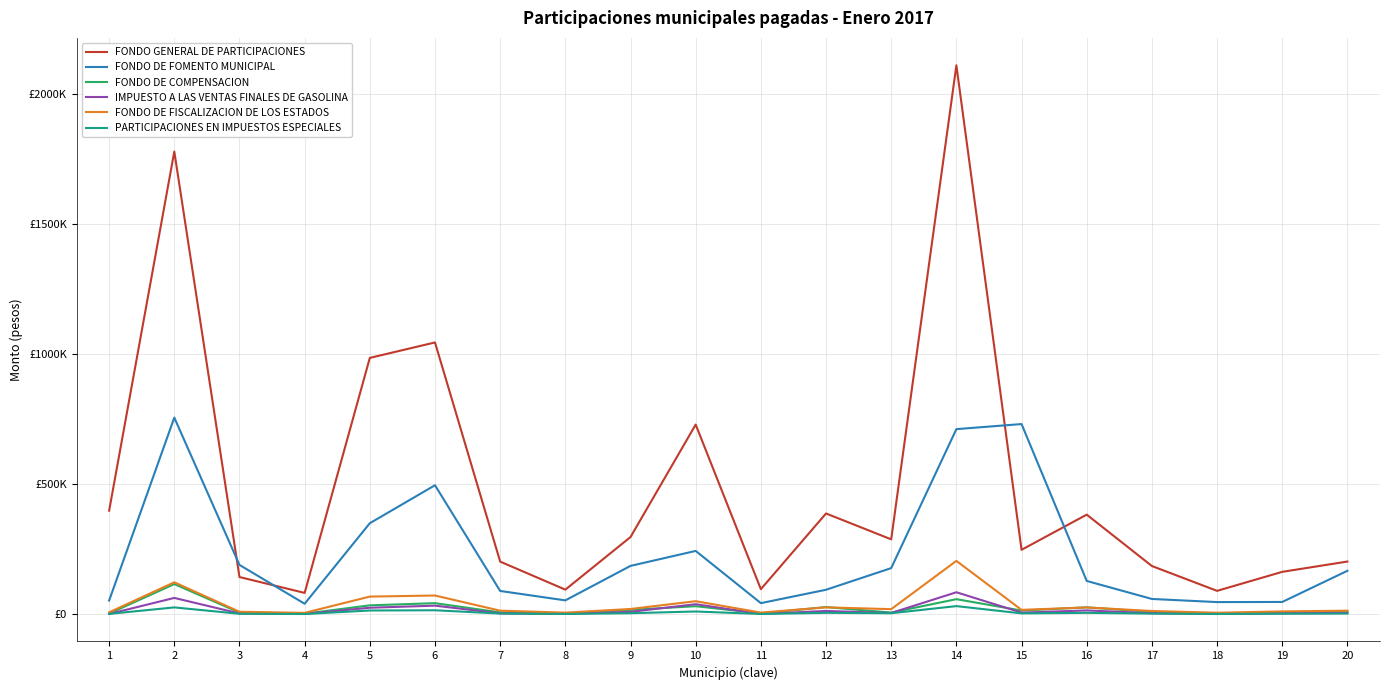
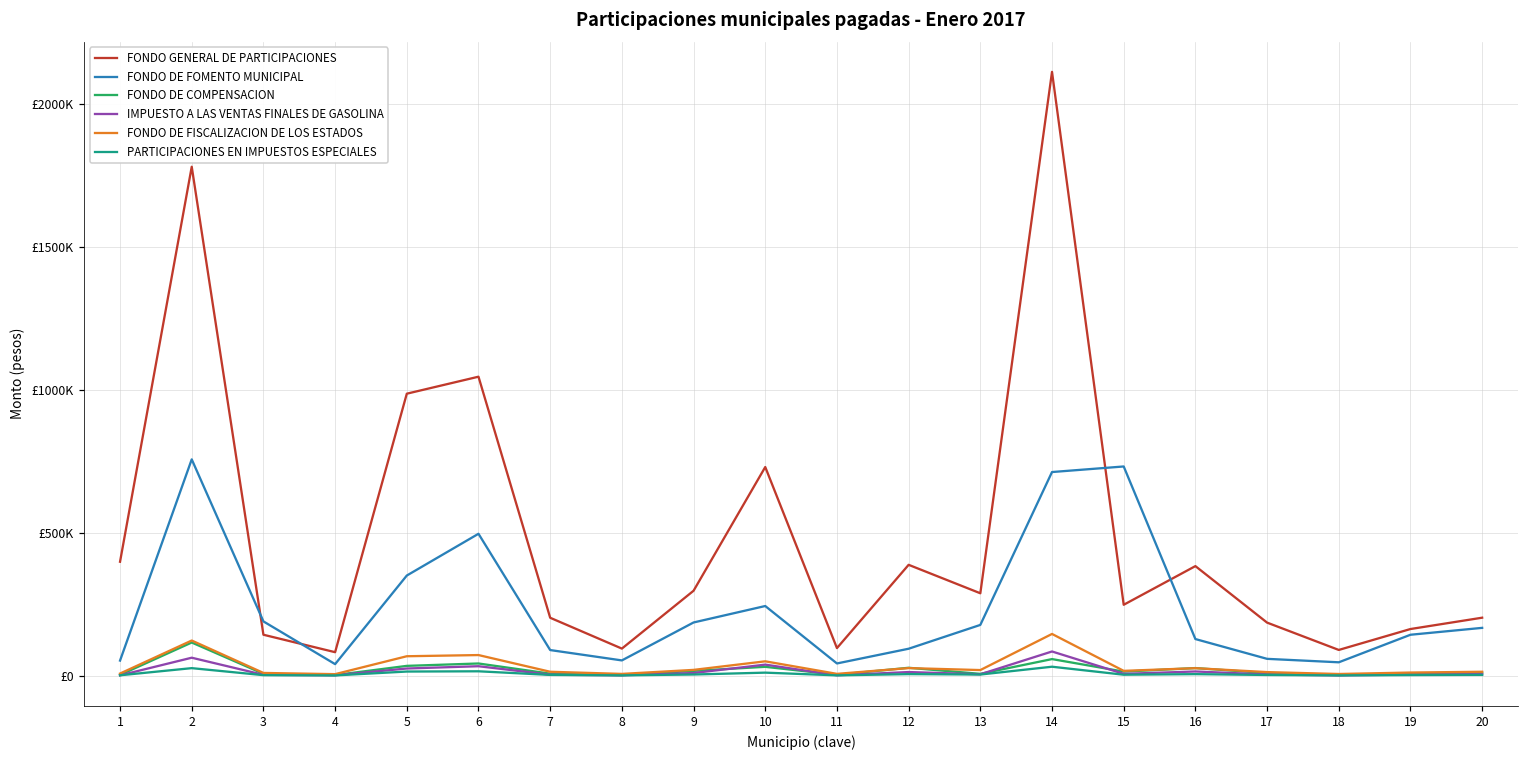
  {
    "FONDO GENERAL DE PARTICIPACIONES": {
      "1": "£400000",
      "2": "£1780000",
      "3": "£140000",
      "4": "£80000",
      "5": "£990000",
      "6": "£1050000",
      "7": "£200000",
      "8": "£100000",
      "9": "£300000",
      "10": "£730000",
      "11": "£100000",
      "12": "£390000",
      "13": "£290000",
      "14": "£2110000",
      "15": "£250000",
      "16": "£380000",
      "17": "£190000",
      "18": "£90000",
      "19": "£160000",
      "20": "£200000"
    },
    "FONDO DE FOMENTO MUNICIPAL": {
      "1": "£50000",
      "2": "£760000",
      "3": "£190000",
      "4": "£40000",
      "5": "£350000",
      "6": "£500000",
      "7": "£90000",
      "8": "£50000",
      "9": "£190000",
      "10": "£240000",
      "11": "£40000",
      "12": "£90000",
      "13": "£180000",
      "14": "£710000",
      "15": "£730000",
      "16": "£130000",
      "17": "£60000",
      "18": "£50000",
-     "19": "£50000",
+     "19": "£140000",
      "20": "£170000"
    },
    "IMPUESTO A LAS VENTAS FINALES DE GASOLINA": {
      "2": "£60000",
      "14": "£80000"
    },
    "FONDO DE FISCALIZACION DE LOS ESTADOS": {
      "5": "£70000",
      "6": "£70000",
      "10": "£50000",
      "13": "£20000",
-     "14": "£210000"
+     "14": "£150000"
    }
  }
